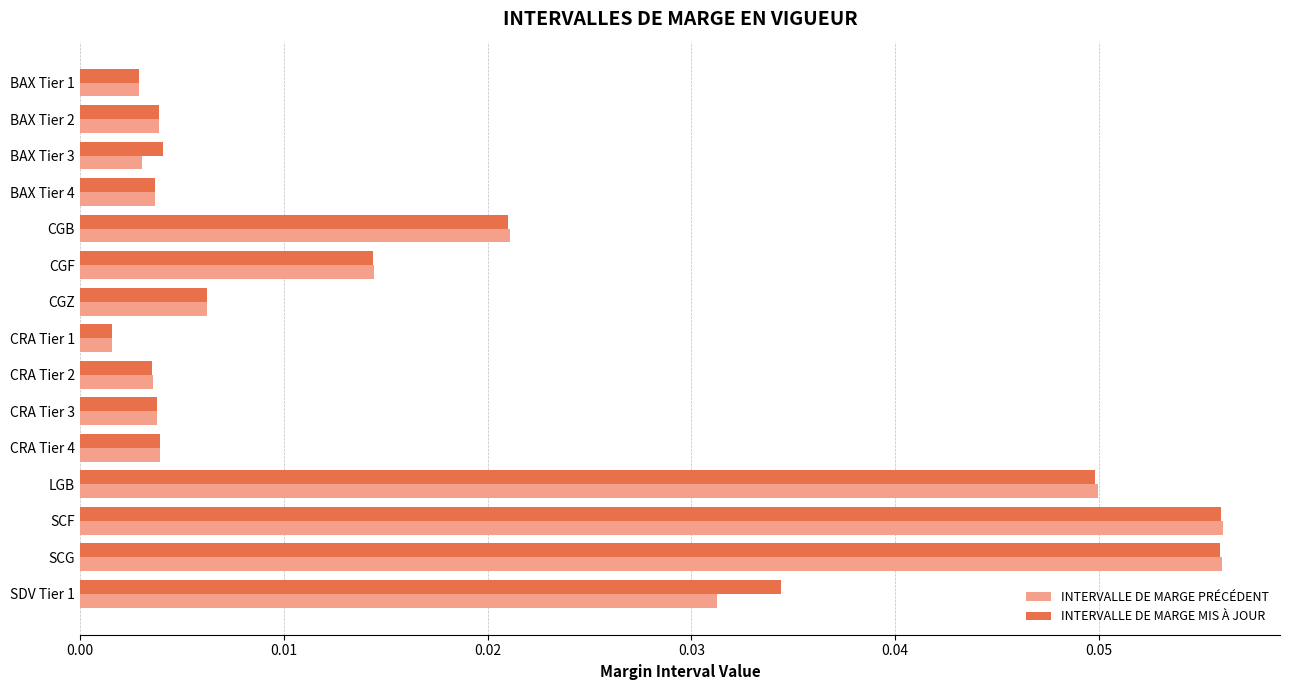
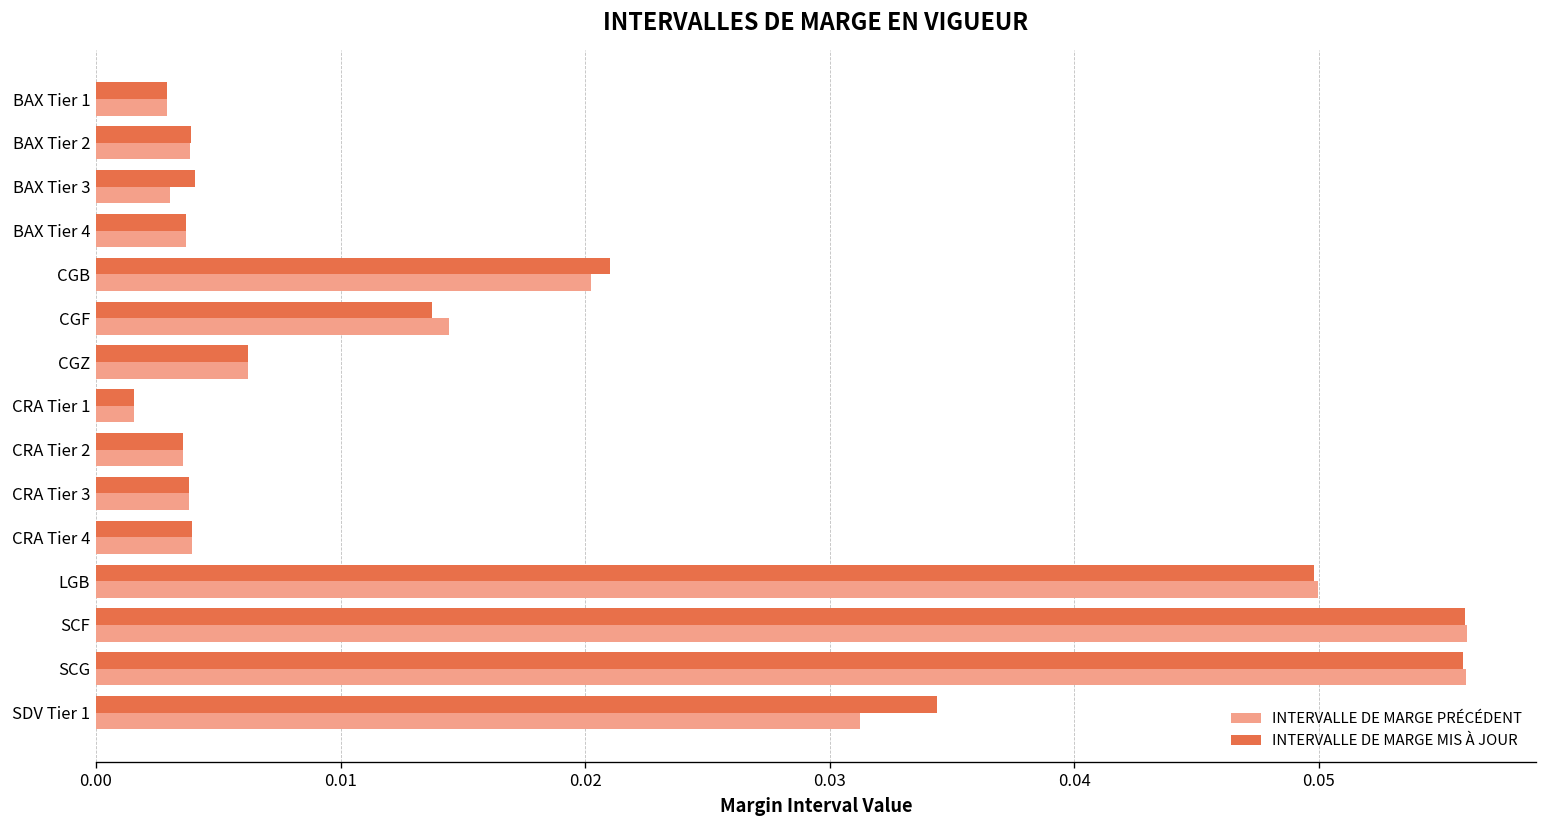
  {
    "INTERVALLE DE MARGE PRÉCÉDENT": {
      "BAX Tier 1": 0.0029,
      "BAX Tier 2": 0.0039,
      "BAX Tier 3": 0.0030,
      "BAX Tier 4": 0.0037,
-     "CGB": 0.0211,
+     "CGB": 0.0202,
      "CGF": 0.0144,
      "CGZ": 0.0062,
      "CRA Tier 1": 0.0016,
      "CRA Tier 2": 0.0036,
      "CRA Tier 3": 0.0038,
      "CRA Tier 4": 0.0039,
      "LGB": 0.0500,
      "SCF": 0.0561,
      "SCG": 0.0560,
      "SDV Tier 1": 0.0312
    },
    "INTERVALLE DE MARGE MIS À JOUR": {
      "BAX Tier 1": 0.0029,
      "BAX Tier 2": 0.0039,
      "BAX Tier 3": 0.0041,
      "BAX Tier 4": 0.0037,
      "CGB": 0.0210,
-     "CGF": 0.0144,
+     "CGF": 0.0138,
      "CGZ": 0.0062,
      "CRA Tier 1": 0.0016,
      "CRA Tier 2": 0.0036,
      "CRA Tier 3": 0.0038,
      "CRA Tier 4": 0.0039,
      "LGB": 0.0498,
      "SCF": 0.0560,
      "SCG": 0.0559,
      "SDV Tier 1": 0.0344
    }
  }
